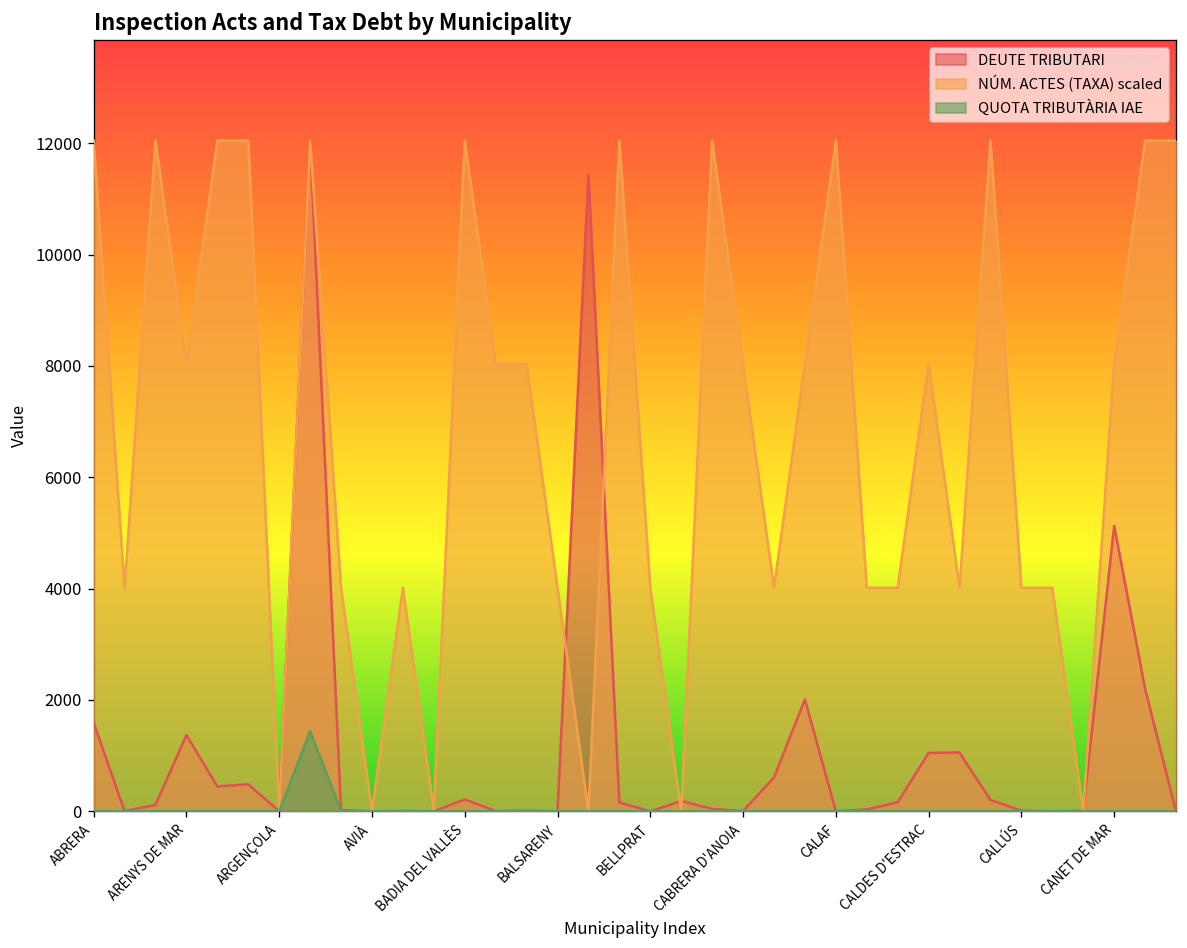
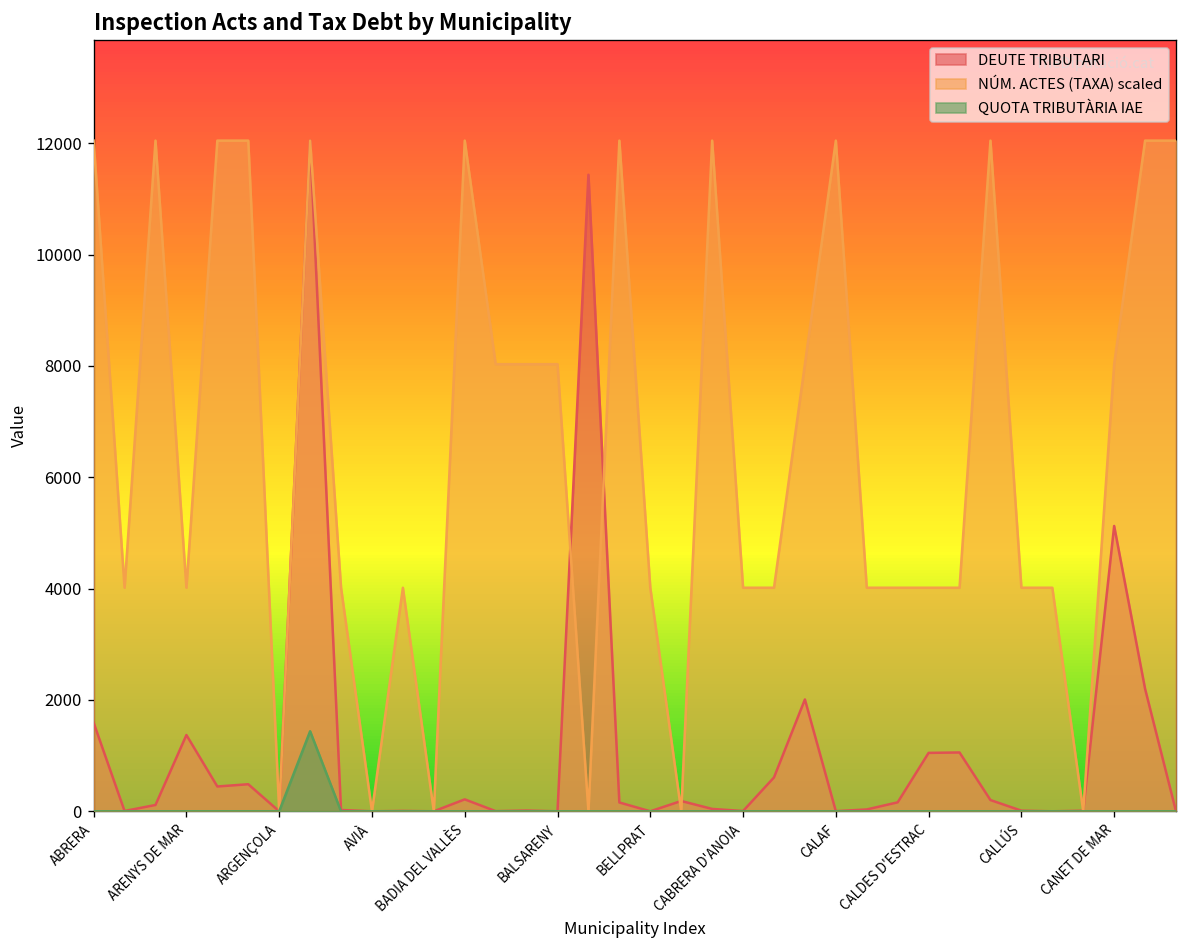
  {
    "DEUTE TRIBUTARI": {
      "ABRERA": 1600,
      "ARENYS DE MAR": 1400,
      "BADIA DEL VALLÈS": 200,
      "CALDES D'ESTRAC": 1000,
      "CANET DE MAR": 5100
    },
    "NÚM. ACTES (TAXA) scaled": {
      "ABRERA": 12000,
-     "ARENYS DE MAR": 8000,
+     "ARENYS DE MAR": 4000,
      "BADIA DEL VALLÈS": 12000,
-     "BALSARENY": 4000,
+     "BALSARENY": 8000,
      "BELLPRAT": 4000,
-     "CABRERA D'ANOIA": 8000,
+     "CABRERA D'ANOIA": 4000,
      "CALAF": 12000,
-     "CALDES D'ESTRAC": 8000,
+     "CALDES D'ESTRAC": 4000,
      "CALLÚS": 4000,
      "CANET DE MAR": 8000
    },
    "QUOTA TRIBUTÀRIA IAE": {
      "ABRERA": 0,
      "ARENYS DE MAR": 0,
      "BADIA DEL VALLÈS": 0,
      "CALDES D'ESTRAC": 0,
      "CANET DE MAR": 0
    }
  }
